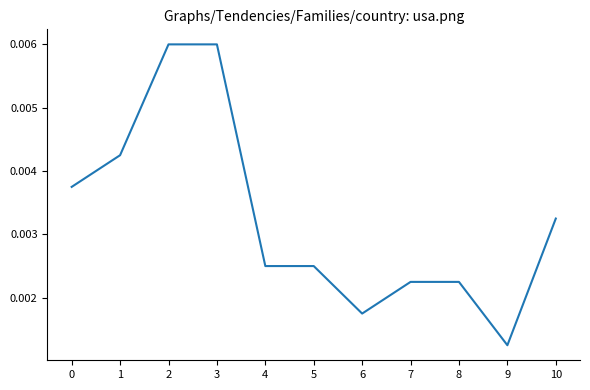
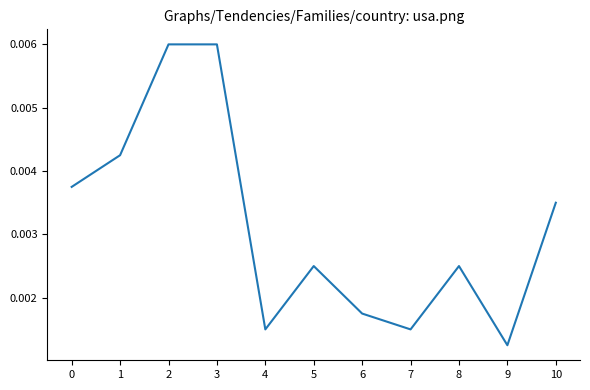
  {
    "0": 0.0038,
    "1": 0.0043,
    "2": 0.0060,
    "3": 0.0060,
-   "4": 0.0025,
+   "4": 0.0015,
    "5": 0.0025,
    "6": 0.0018,
-   "7": 0.0023,
-   "8": 0.0023,
+   "7": 0.0015,
+   "8": 0.0025,
    "9": 0.0013,
-   "10": 0.0033
+   "10": 0.0035
  }
